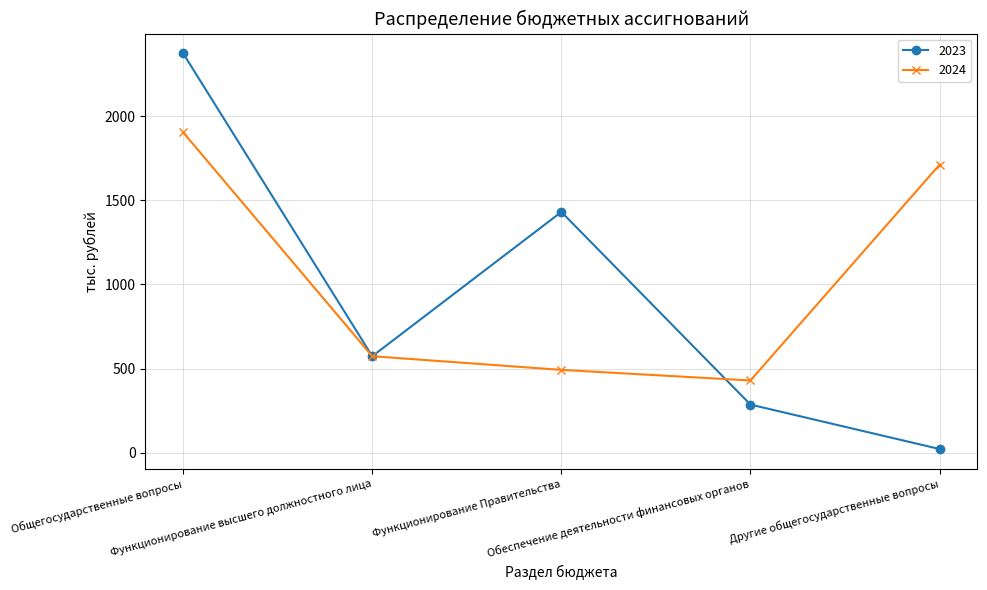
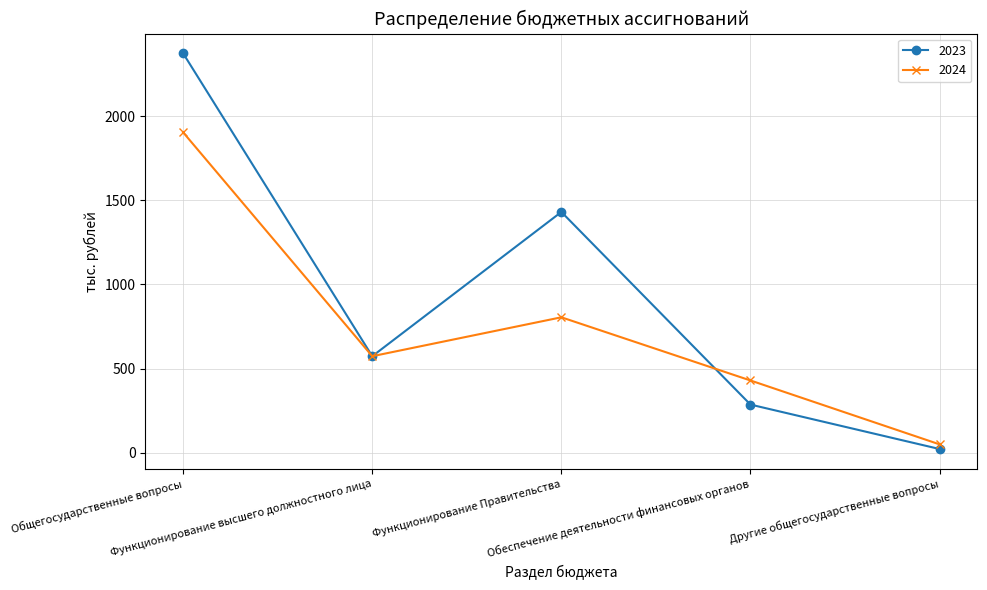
  {
    "2023": {
      "Общегосударственные вопросы": 2370,
      "Функционирование Правительства": 1430,
      "Обеспечение деятельности финансовых органов": 290,
      "Другие общегосударственные вопросы": 20
    },
    "2024": {
      "Общегосударственные вопросы": 1900,
-     "Функционирование Правительства": 490,
+     "Функционирование Правительства": 800,
      "Обеспечение деятельности финансовых органов": 430,
-     "Другие общегосударственные вопросы": 1710
+     "Другие общегосударственные вопросы": 50
    }
  }
